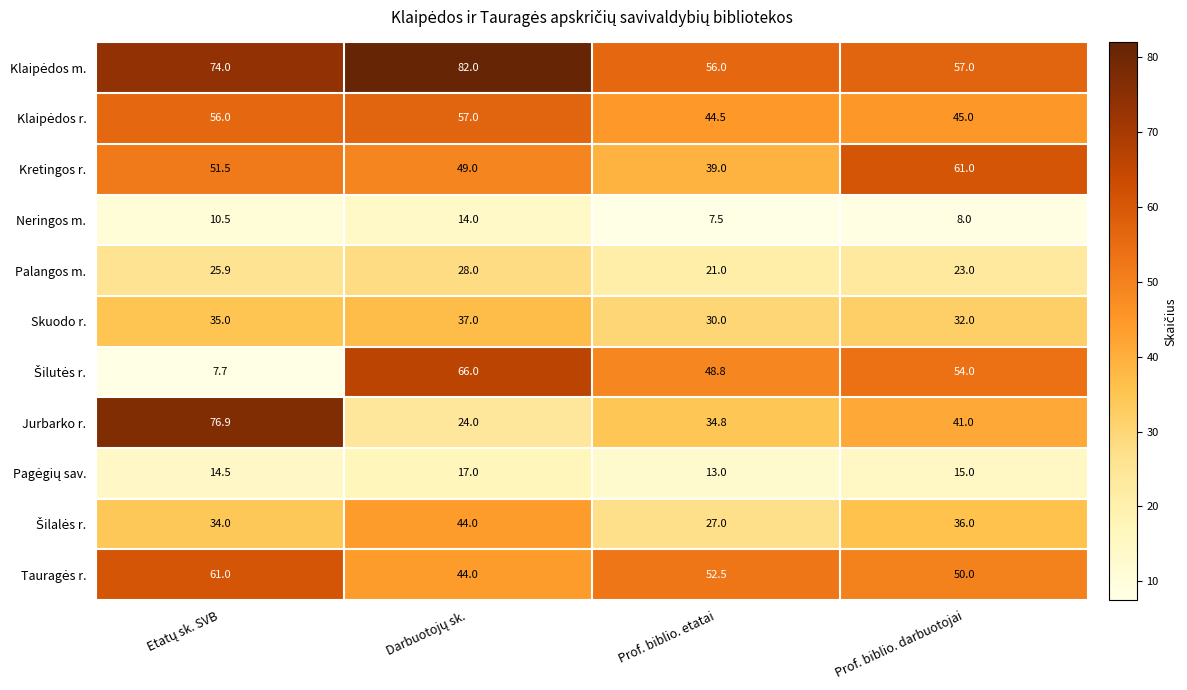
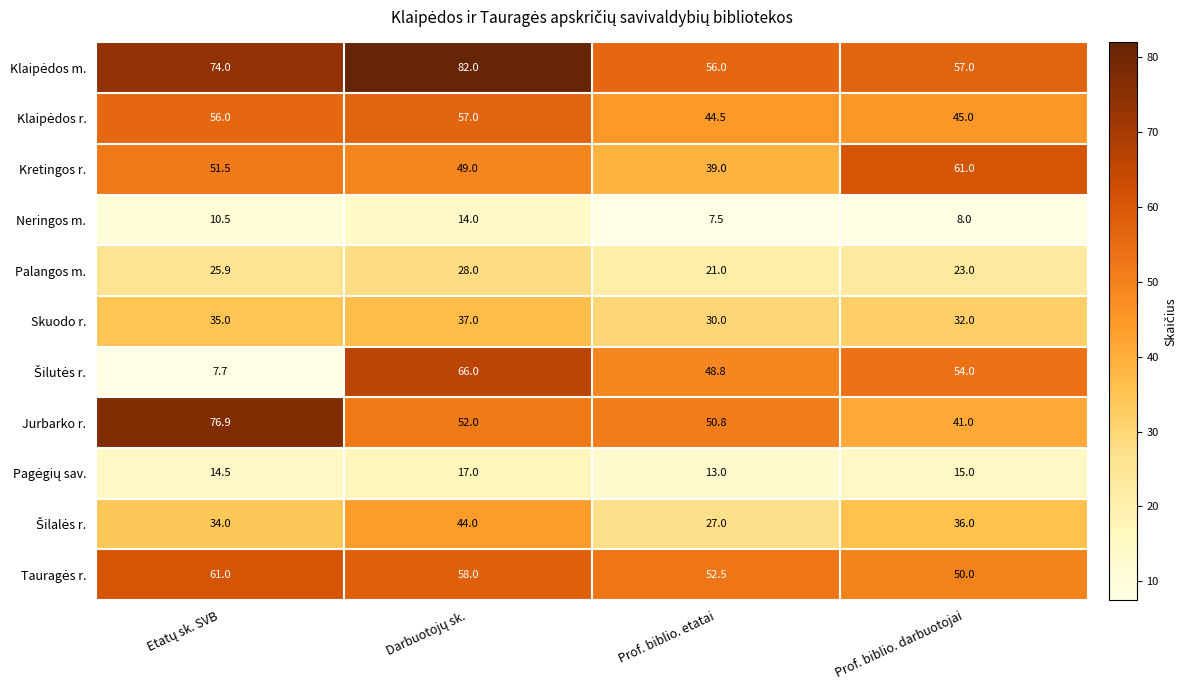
  {
    "Klaipėdos m.": {
      "Etatų sk. SVB": 74.0,
      "Darbuotojų sk.": 82.0,
      "Prof. biblio. etatai": 56.0,
      "Prof. biblio. darbuotojai": 57.0
    },
    "Klaipėdos r.": {
      "Etatų sk. SVB": 56.0,
      "Darbuotojų sk.": 57.0,
      "Prof. biblio. etatai": 44.5,
      "Prof. biblio. darbuotojai": 45.0
    },
    "Kretingos r.": {
      "Etatų sk. SVB": 51.5,
      "Darbuotojų sk.": 49.0,
      "Prof. biblio. etatai": 39.0,
      "Prof. biblio. darbuotojai": 61.0
    },
    "Neringos m.": {
      "Etatų sk. SVB": 10.5,
      "Darbuotojų sk.": 14.0,
      "Prof. biblio. etatai": 7.5,
      "Prof. biblio. darbuotojai": 8.0
    },
    "Palangos m.": {
      "Etatų sk. SVB": 25.9,
      "Darbuotojų sk.": 28.0,
      "Prof. biblio. etatai": 21.0,
      "Prof. biblio. darbuotojai": 23.0
    },
    "Skuodo r.": {
      "Etatų sk. SVB": 35.0,
      "Darbuotojų sk.": 37.0,
      "Prof. biblio. etatai": 30.0,
      "Prof. biblio. darbuotojai": 32.0
    },
    "Šilutės r.": {
      "Etatų sk. SVB": 7.7,
      "Darbuotojų sk.": 66.0,
      "Prof. biblio. etatai": 48.8,
      "Prof. biblio. darbuotojai": 54.0
    },
    "Jurbarko r.": {
      "Etatų sk. SVB": 76.9,
-     "Darbuotojų sk.": 24.0,
-     "Prof. biblio. etatai": 34.8,
+     "Darbuotojų sk.": 52.0,
+     "Prof. biblio. etatai": 50.8,
      "Prof. biblio. darbuotojai": 41.0
    },
    "Pagėgių sav.": {
      "Etatų sk. SVB": 14.5,
      "Darbuotojų sk.": 17.0,
      "Prof. biblio. etatai": 13.0,
      "Prof. biblio. darbuotojai": 15.0
    },
    "Šilalės r.": {
      "Etatų sk. SVB": 34.0,
      "Darbuotojų sk.": 44.0,
      "Prof. biblio. etatai": 27.0,
      "Prof. biblio. darbuotojai": 36.0
    },
    "Tauragės r.": {
      "Etatų sk. SVB": 61.0,
-     "Darbuotojų sk.": 44.0,
+     "Darbuotojų sk.": 58.0,
      "Prof. biblio. etatai": 52.5,
      "Prof. biblio. darbuotojai": 50.0
    }
  }
